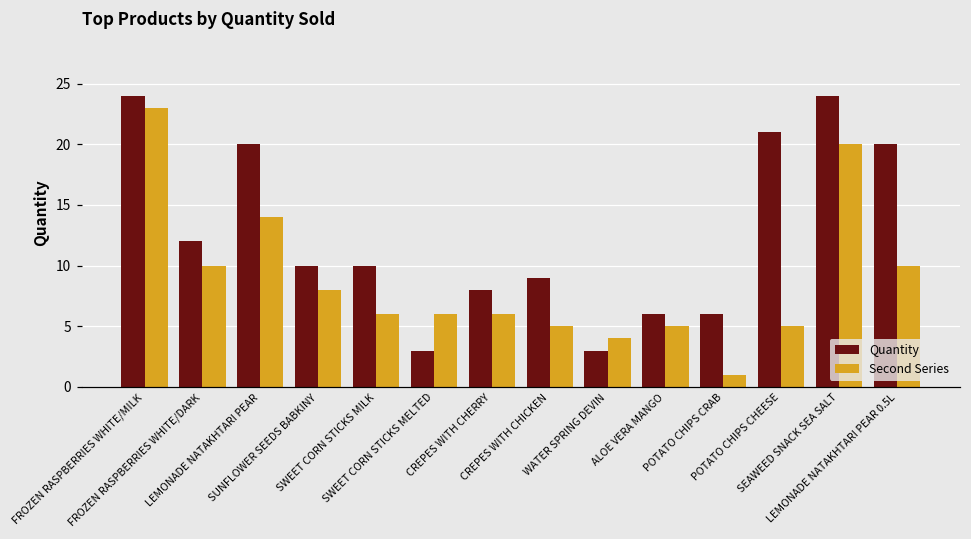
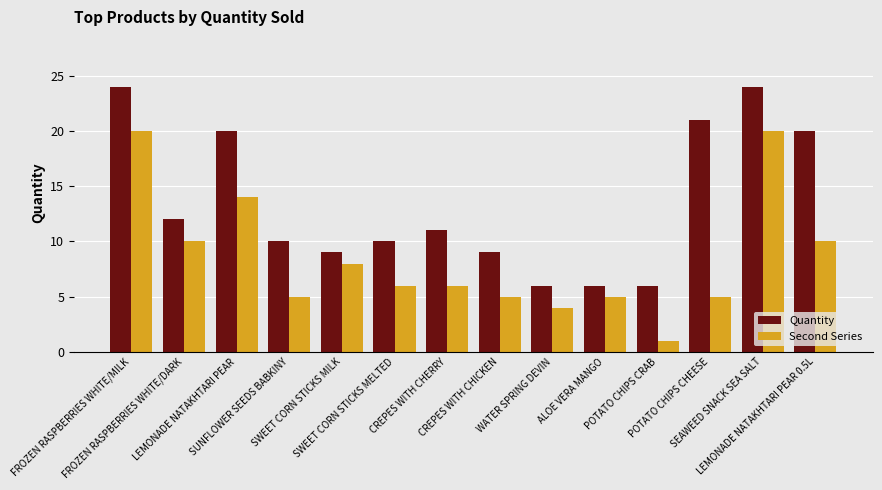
  {
    "Quantity": {
      "FROZEN RASPBERRIES WHITE/MILK": 24,
      "FROZEN RASPBERRIES WHITE/DARK": 12,
      "LEMONADE NATAKHTARI PEAR": 20,
      "SUNFLOWER SEEDS BABKINY": 10,
-     "SWEET CORN STICKS MILK": 10,
-     "SWEET CORN STICKS MELTED": 3,
-     "CREPES WITH CHERRY": 8,
+     "SWEET CORN STICKS MILK": 9,
+     "SWEET CORN STICKS MELTED": 10,
+     "CREPES WITH CHERRY": 11,
      "CREPES WITH CHICKEN": 9,
-     "WATER SPRING DEVIN": 3,
+     "WATER SPRING DEVIN": 6,
      "ALOE VERA MANGO": 6,
      "POTATO CHIPS CRAB": 6,
      "POTATO CHIPS CHEESE": 21,
      "SEAWEED SNACK SEA SALT": 24,
      "LEMONADE NATAKHTARI PEAR 0.5L": 20
    },
    "Second Series": {
-     "FROZEN RASPBERRIES WHITE/MILK": 23,
+     "FROZEN RASPBERRIES WHITE/MILK": 20,
      "FROZEN RASPBERRIES WHITE/DARK": 10,
      "LEMONADE NATAKHTARI PEAR": 14,
-     "SUNFLOWER SEEDS BABKINY": 8,
-     "SWEET CORN STICKS MILK": 6,
+     "SUNFLOWER SEEDS BABKINY": 5,
+     "SWEET CORN STICKS MILK": 8,
      "SWEET CORN STICKS MELTED": 6,
      "CREPES WITH CHERRY": 6,
      "CREPES WITH CHICKEN": 5,
      "WATER SPRING DEVIN": 4,
      "ALOE VERA MANGO": 5,
      "POTATO CHIPS CRAB": 1,
      "POTATO CHIPS CHEESE": 5,
      "SEAWEED SNACK SEA SALT": 20,
      "LEMONADE NATAKHTARI PEAR 0.5L": 10
    }
  }
